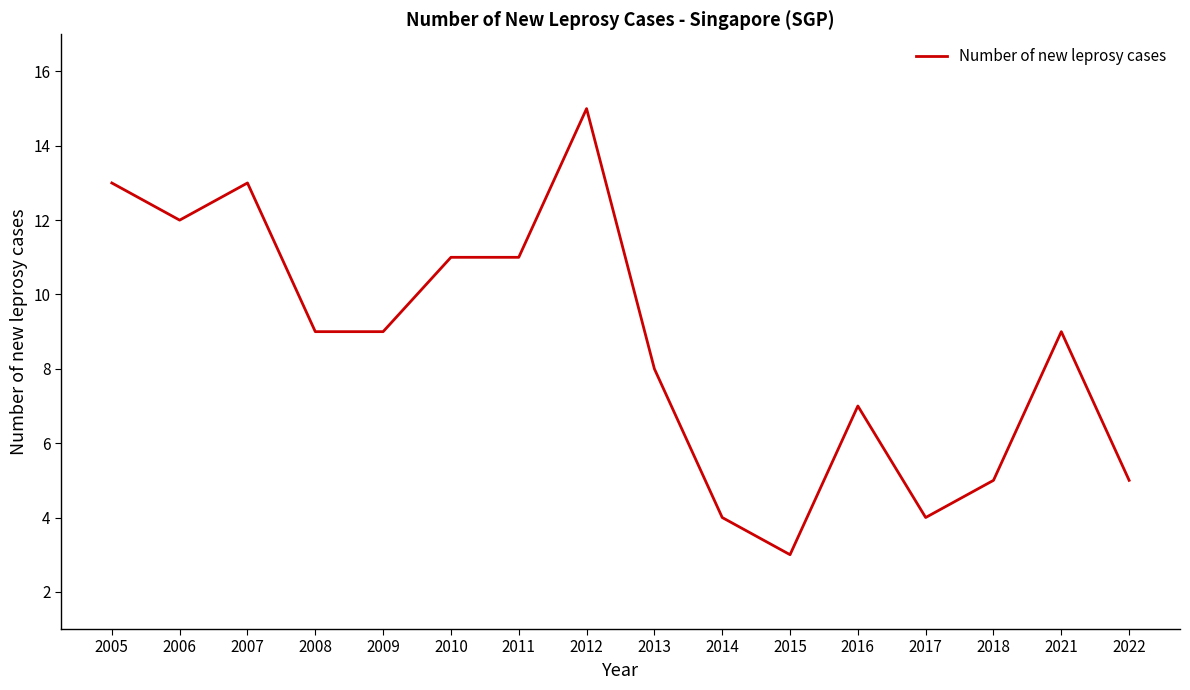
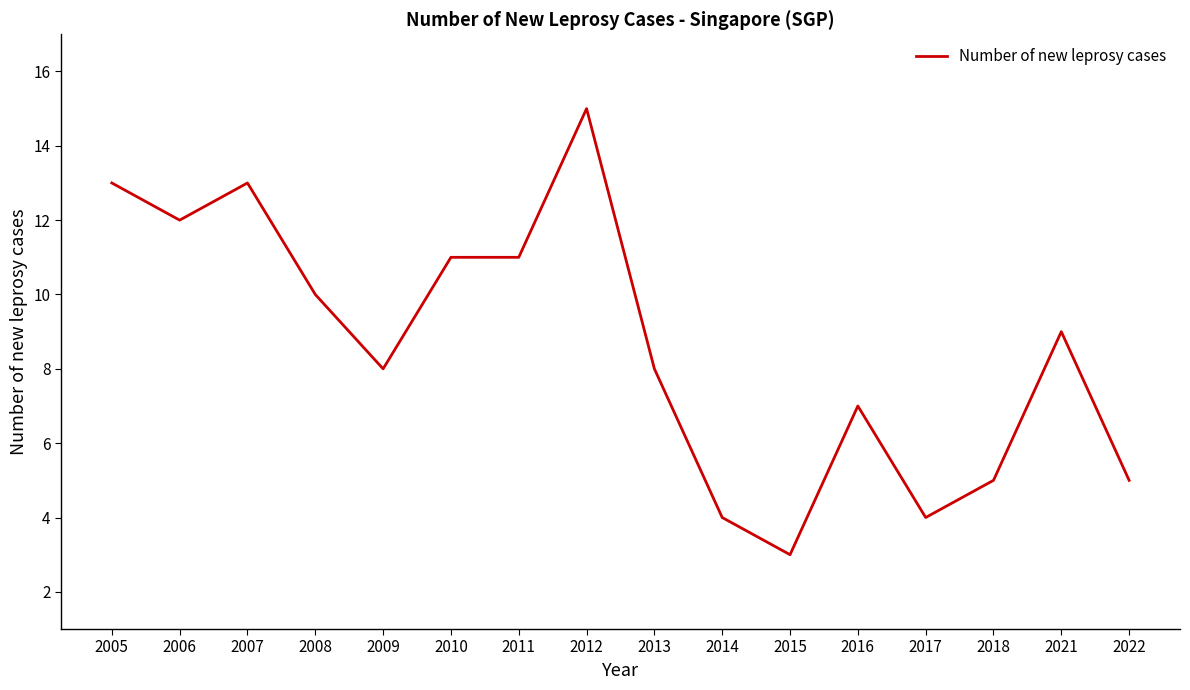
  {
    "2005": 13,
    "2006": 12,
    "2007": 13,
-   "2008": 9,
-   "2009": 9,
+   "2008": 10,
+   "2009": 8,
    "2010": 11,
    "2011": 11,
    "2012": 15,
    "2013": 8,
    "2014": 4,
    "2015": 3,
    "2016": 7,
    "2017": 4,
    "2018": 5,
    "2021": 9,
    "2022": 5
  }
